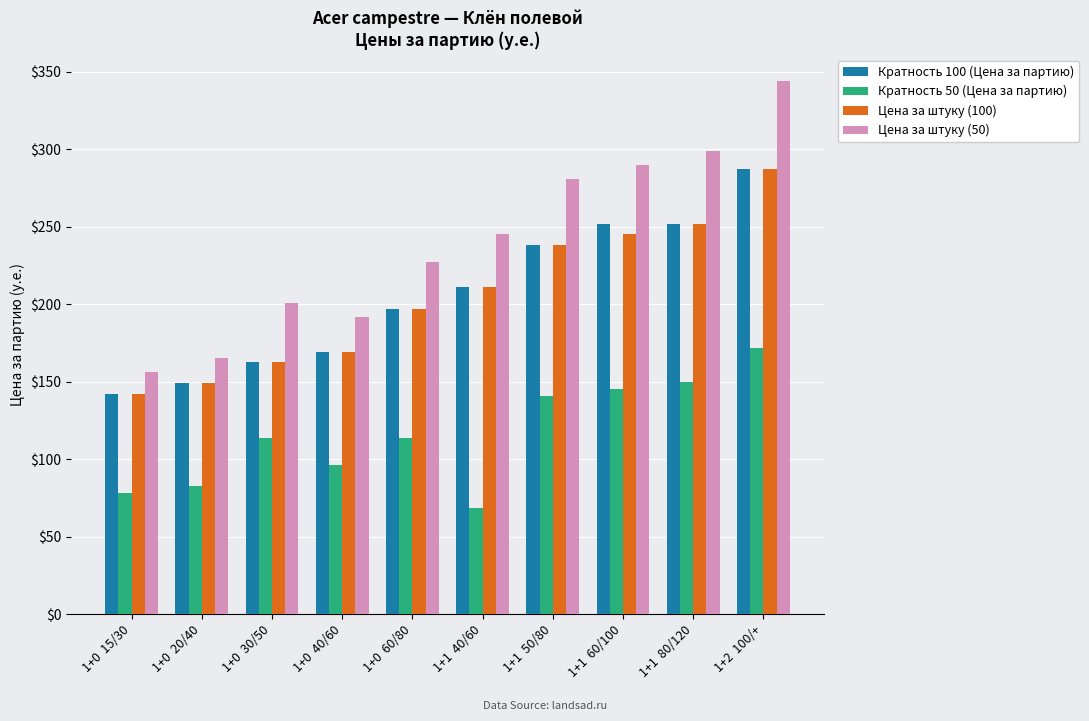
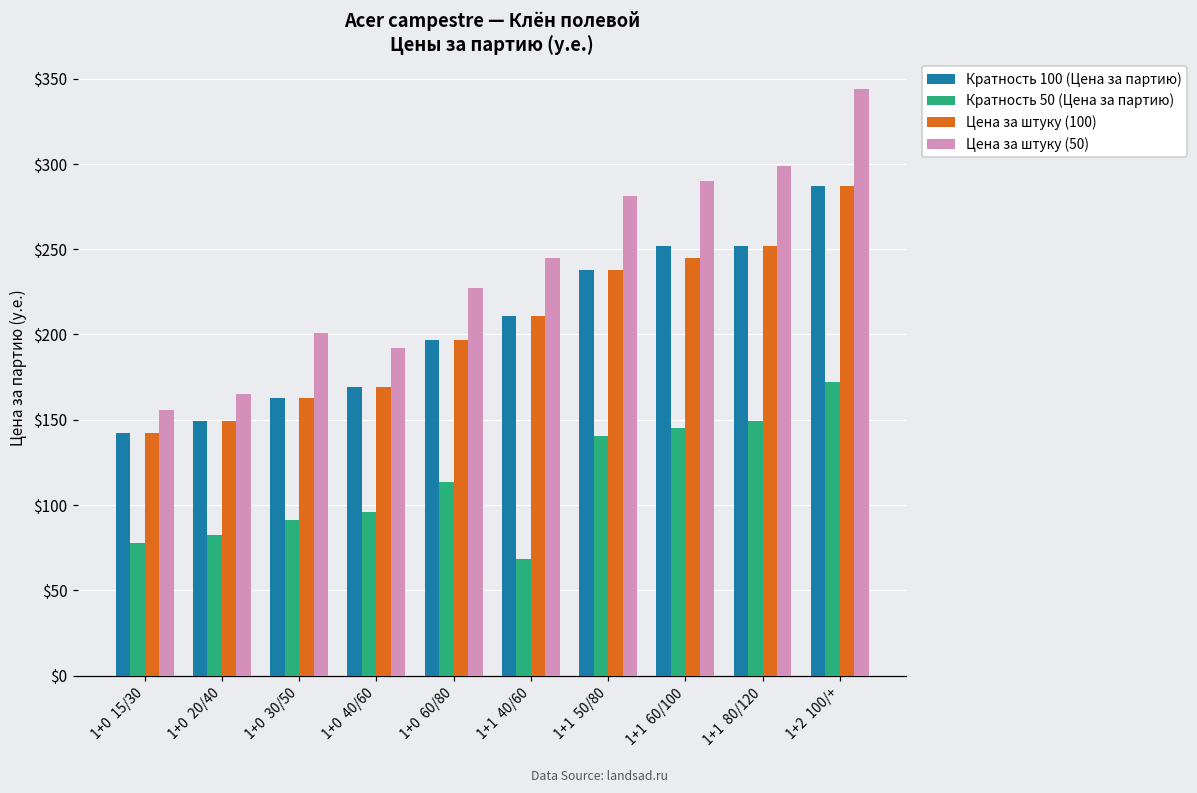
  {
    "Кратность 100 (Цена за партию)": {
      "1+0 15/30": "$142",
      "1+0 20/40": "$149",
      "1+0 30/50": "$163",
      "1+0 40/60": "$169",
      "1+0 60/80": "$197",
      "1+1 40/60": "$211",
      "1+1 50/80": "$238",
      "1+1 60/100": "$252",
      "1+1 80/120": "$252",
      "1+2 100/+": "$287"
    },
    "Кратность 50 (Цена за партию)": {
      "1+0 15/30": "$78",
      "1+0 20/40": "$83",
-     "1+0 30/50": "$113",
+     "1+0 30/50": "$92",
      "1+0 40/60": "$96",
      "1+0 60/80": "$114",
      "1+1 40/60": "$69",
      "1+1 50/80": "$141",
      "1+1 60/100": "$145",
      "1+1 80/120": "$150",
      "1+2 100/+": "$172"
    },
    "Цена за штуку (100)": {
      "1+0 15/30": "$142",
      "1+0 20/40": "$149",
      "1+0 30/50": "$163",
      "1+0 40/60": "$169",
      "1+0 60/80": "$197",
      "1+1 40/60": "$211",
      "1+1 50/80": "$238",
      "1+1 60/100": "$245",
      "1+1 80/120": "$252",
      "1+2 100/+": "$287"
    },
    "Цена за штуку (50)": {
      "1+0 15/30": "$156",
      "1+0 20/40": "$165",
      "1+0 30/50": "$201",
      "1+0 40/60": "$192",
      "1+0 60/80": "$227",
      "1+1 40/60": "$245",
      "1+1 50/80": "$281",
      "1+1 60/100": "$290",
      "1+1 80/120": "$299",
      "1+2 100/+": "$344"
    }
  }
